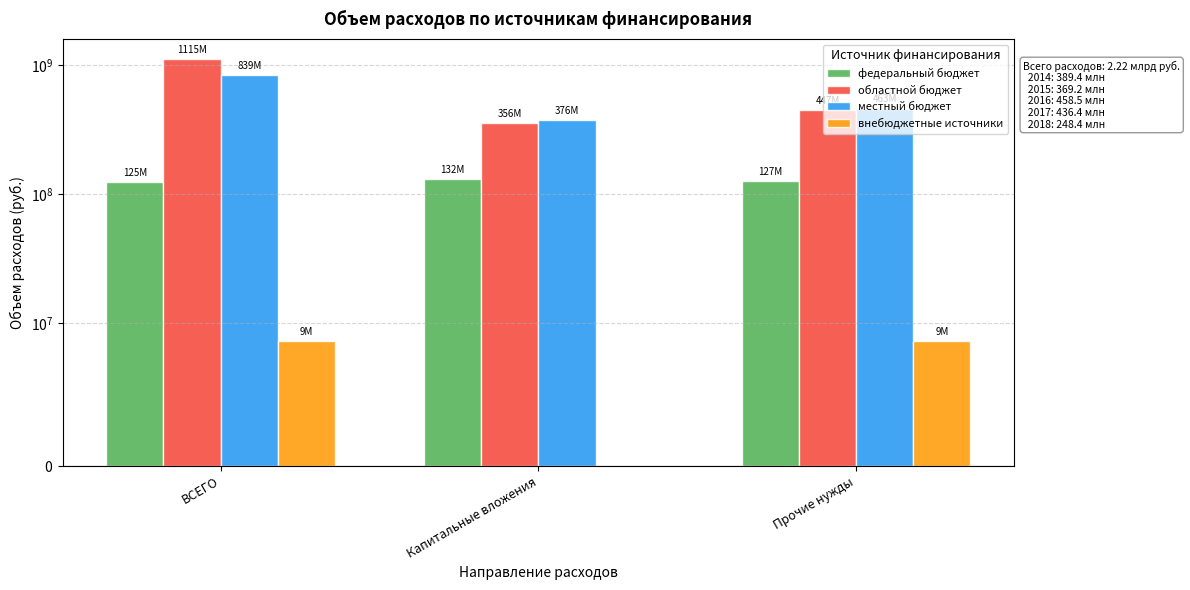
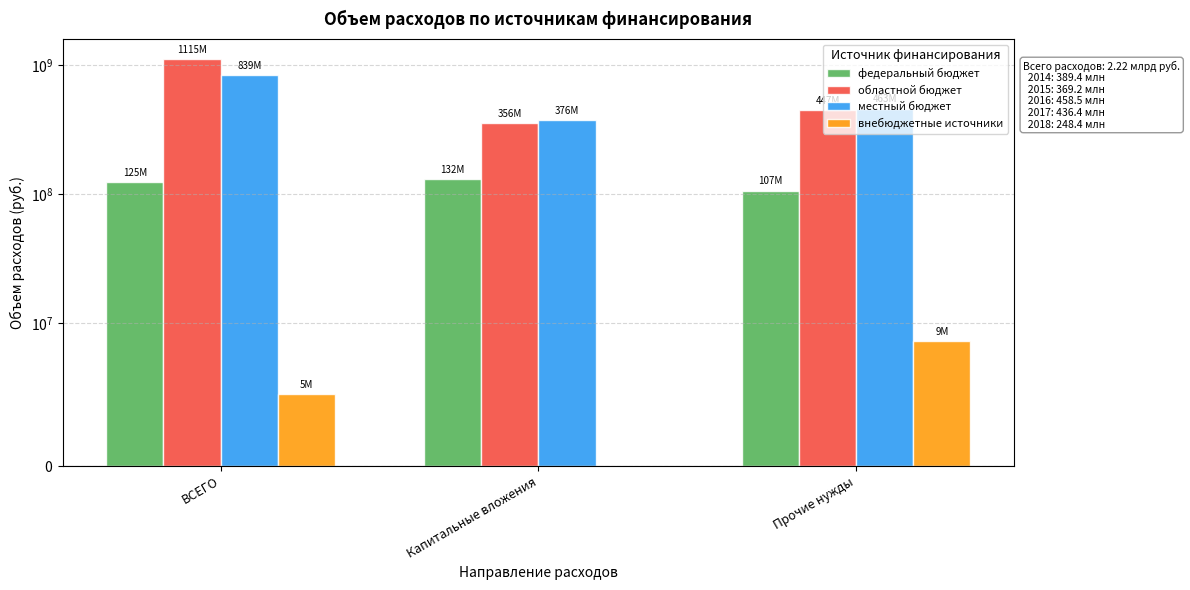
  {
    "федеральный бюджет": {
      "ВСЕГО": "125M",
      "Капитальные вложения": "132M",
-     "Прочие нужды": "127M"
+     "Прочие нужды": "107M"
    },
    "областной бюджет": {
      "ВСЕГО": "1115M",
      "Капитальные вложения": "356M"
    },
    "местный бюджет": {
      "ВСЕГО": "839M",
      "Капитальные вложения": "376M"
    },
    "внебюджетные источники": {
-     "ВСЕГО": "9M",
+     "ВСЕГО": "5M",
      "Прочие нужды": "9M"
    }
  }
